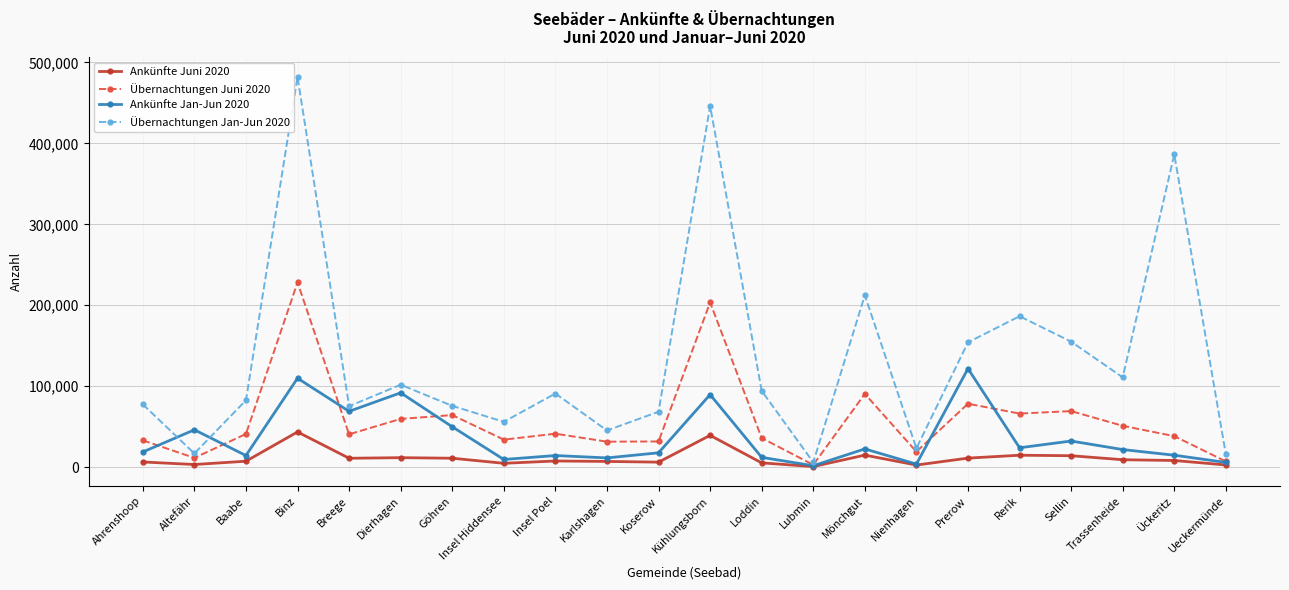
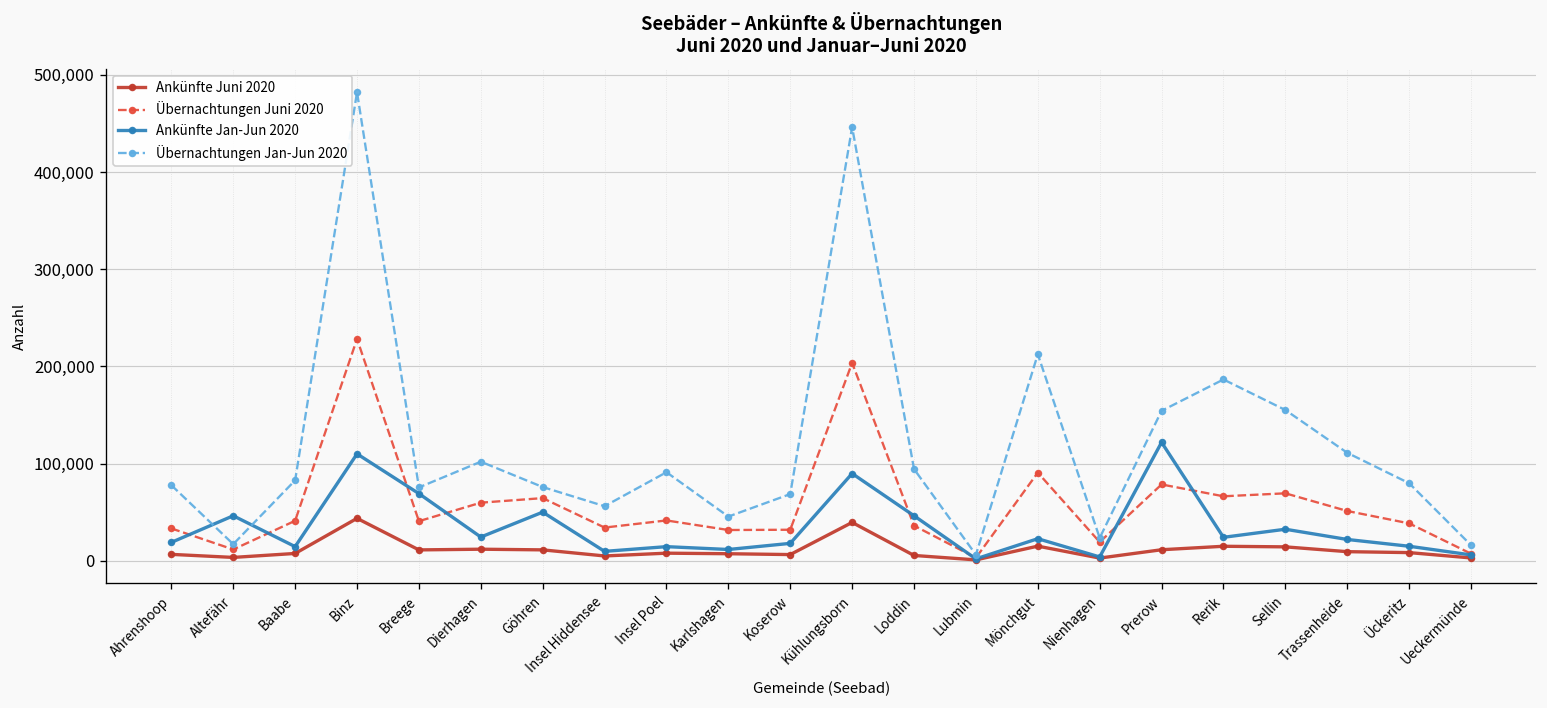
  {
    "Ankünfte Jan-Jun 2020": {
      "Ahrenshoop": "20,000",
      "Altefähr": "50,000",
      "Baabe": "10,000",
      "Binz": "110,000",
      "Breege": "70,000",
-     "Dierhagen": "90,000",
+     "Dierhagen": "20,000",
      "Göhren": "50,000",
      "Insel Hiddensee": "10,000",
      "Insel Poel": "10,000",
      "Karlshagen": "10,000",
      "Koserow": "20,000",
      "Kühlungsborn": "90,000",
-     "Loddin": "10,000",
+     "Loddin": "50,000",
      "Mönchgut": "20,000",
      "Prerow": "120,000",
      "Rerik": "20,000",
      "Sellin": "30,000",
      "Trassenheide": "20,000",
      "Ückeritz": "10,000"
    },
    "Übernachtungen Jan-Jun 2020": {
      "Ahrenshoop": "80,000",
      "Altefähr": "20,000",
      "Baabe": "80,000",
      "Binz": "480,000",
      "Breege": "80,000",
      "Dierhagen": "100,000",
      "Göhren": "80,000",
      "Insel Hiddensee": "60,000",
      "Insel Poel": "90,000",
      "Karlshagen": "50,000",
      "Koserow": "70,000",
      "Kühlungsborn": "450,000",
      "Loddin": "90,000",
      "Lubmin": "10,000",
      "Mönchgut": "210,000",
      "Nienhagen": "20,000",
      "Prerow": "150,000",
      "Rerik": "190,000",
      "Sellin": "160,000",
      "Trassenheide": "110,000",
-     "Ückeritz": "390,000",
+     "Ückeritz": "80,000",
      "Ueckermünde": "20,000"
    }
  }
